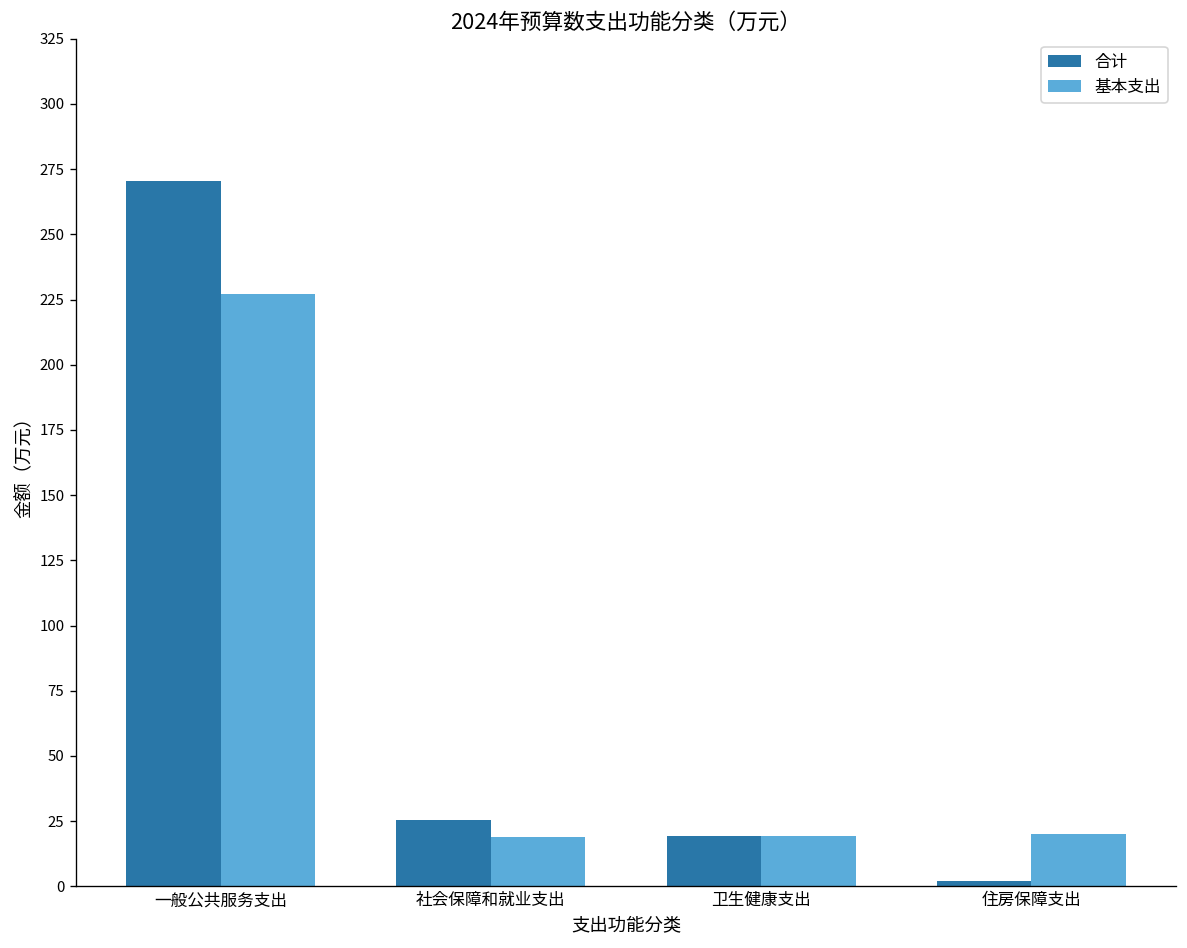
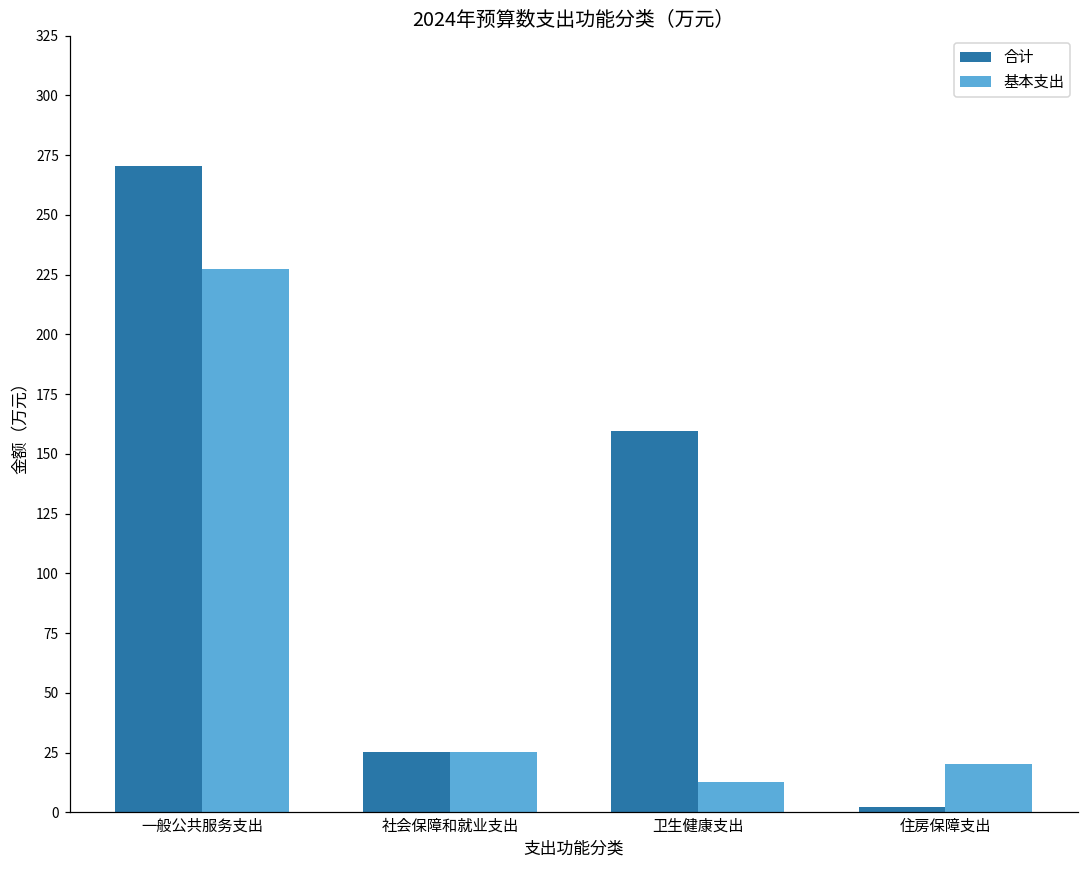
  {
    "合计": {
      "一般公共服务支出": 271,
      "社会保障和就业支出": 25,
-     "卫生健康支出": 19,
+     "卫生健康支出": 160,
      "住房保障支出": 2
    },
    "基本支出": {
      "一般公共服务支出": 227,
-     "社会保障和就业支出": 19,
-     "卫生健康支出": 19,
+     "社会保障和就业支出": 25,
+     "卫生健康支出": 13,
      "住房保障支出": 20
    }
  }
